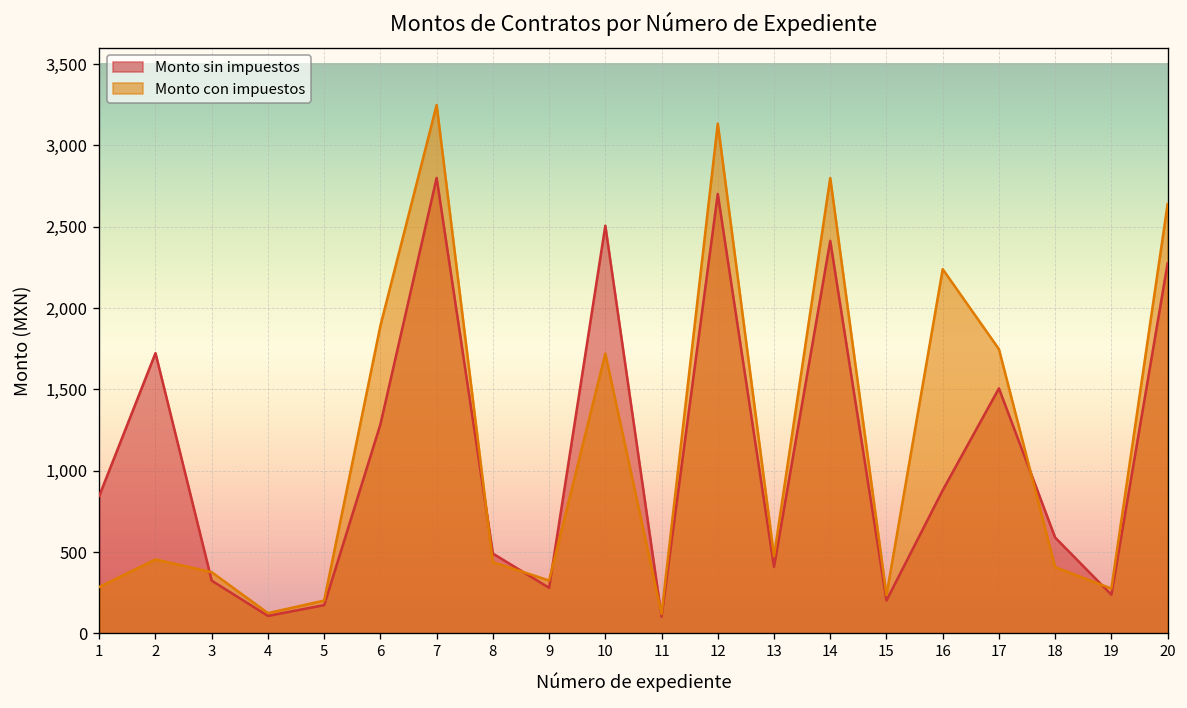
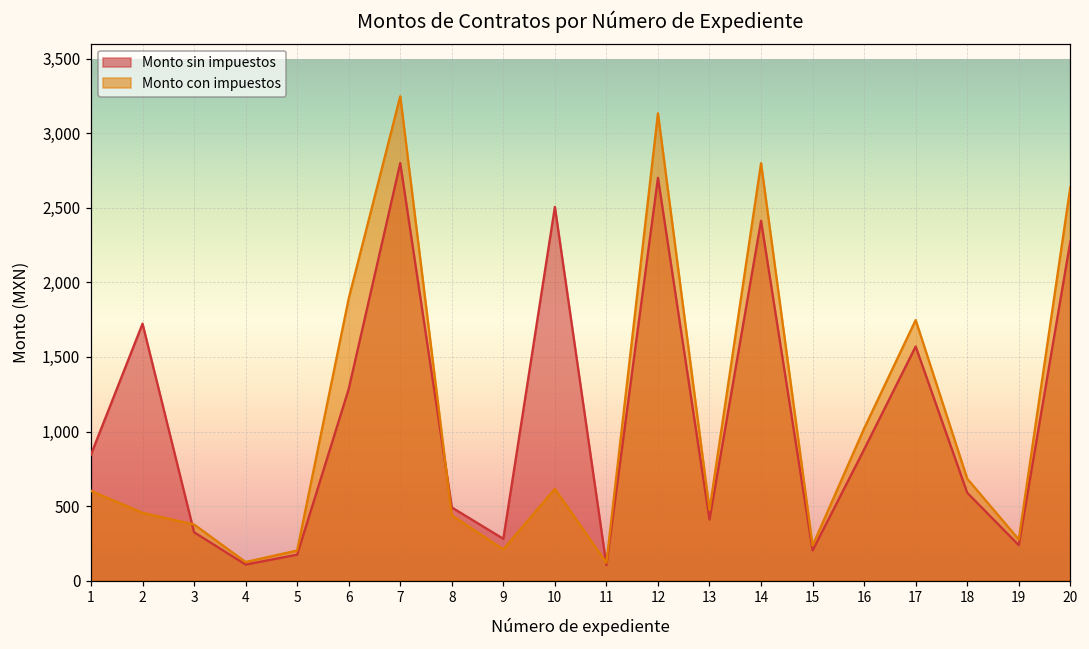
  {
    "Monto sin impuestos": {
      "1": "850",
      "2": "1,720",
      "3": "320",
      "5": "170",
      "6": "1,290",
      "7": "2,800",
      "8": "490",
      "9": "280",
      "10": "2,510",
      "12": "2,700",
      "13": "410",
      "14": "2,410",
      "15": "200",
      "16": "880",
-     "17": "1,510",
+     "17": "1,570",
      "18": "590",
      "19": "240",
      "20": "2,270"
    },
    "Monto con impuestos": {
-     "1": "290",
+     "1": "600",
      "2": "450",
      "3": "380",
      "5": "200",
      "6": "1,890",
      "7": "3,250",
      "8": "440",
-     "9": "330",
-     "10": "1,720",
+     "9": "210",
+     "10": "620",
      "12": "3,130",
      "13": "480",
      "14": "2,800",
      "15": "240",
-     "16": "2,240",
+     "16": "1,020",
      "17": "1,750",
-     "18": "410",
+     "18": "680",
      "19": "280",
      "20": "2,640"
    }
  }
